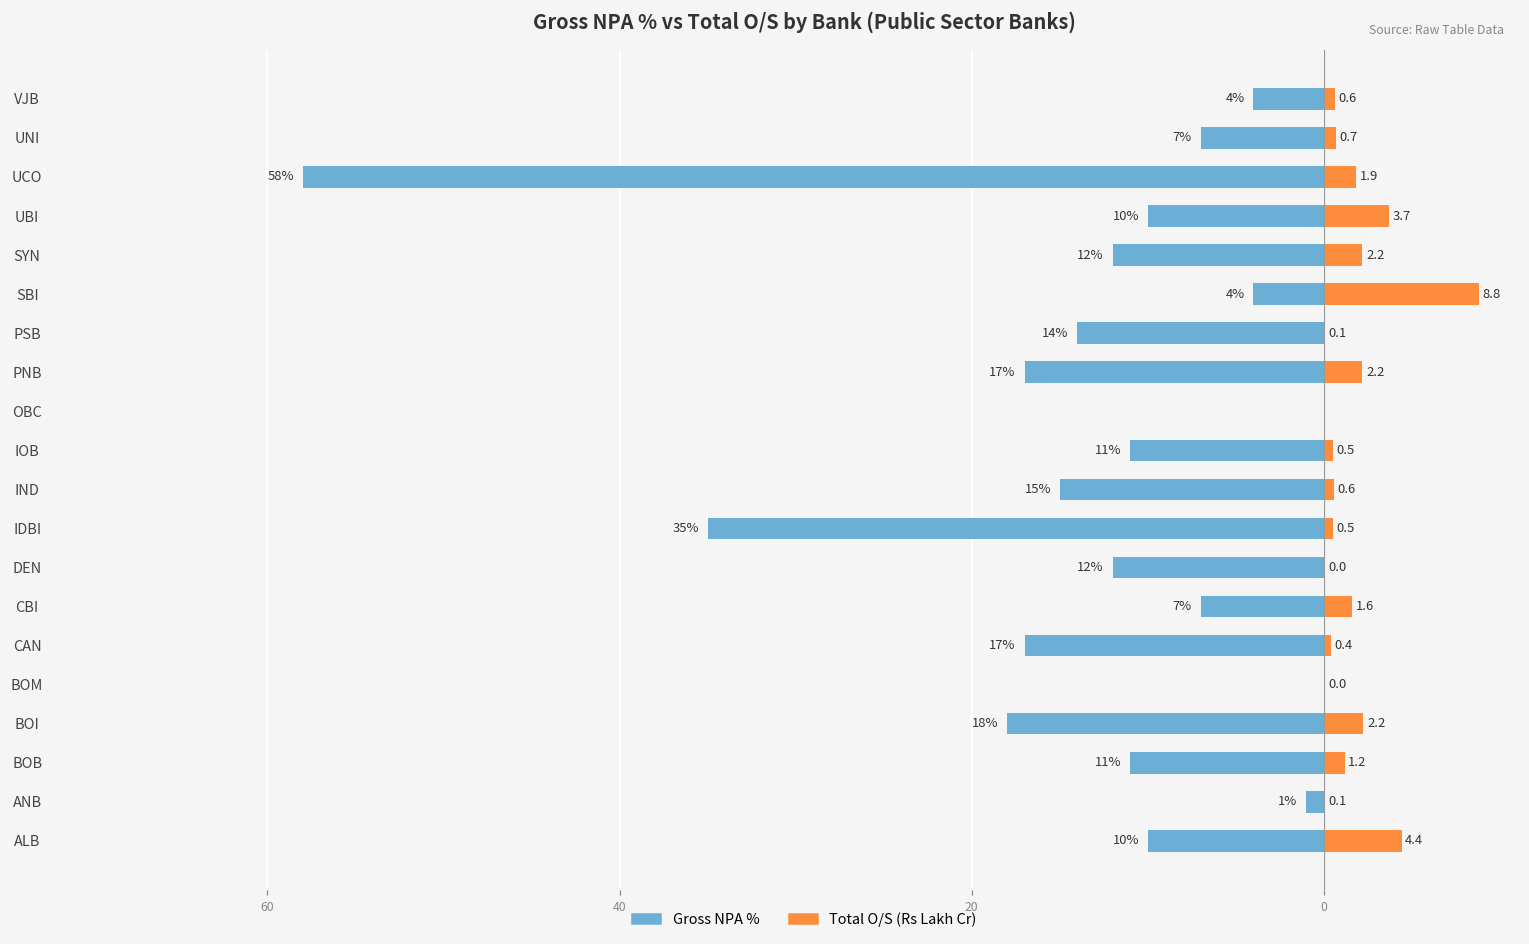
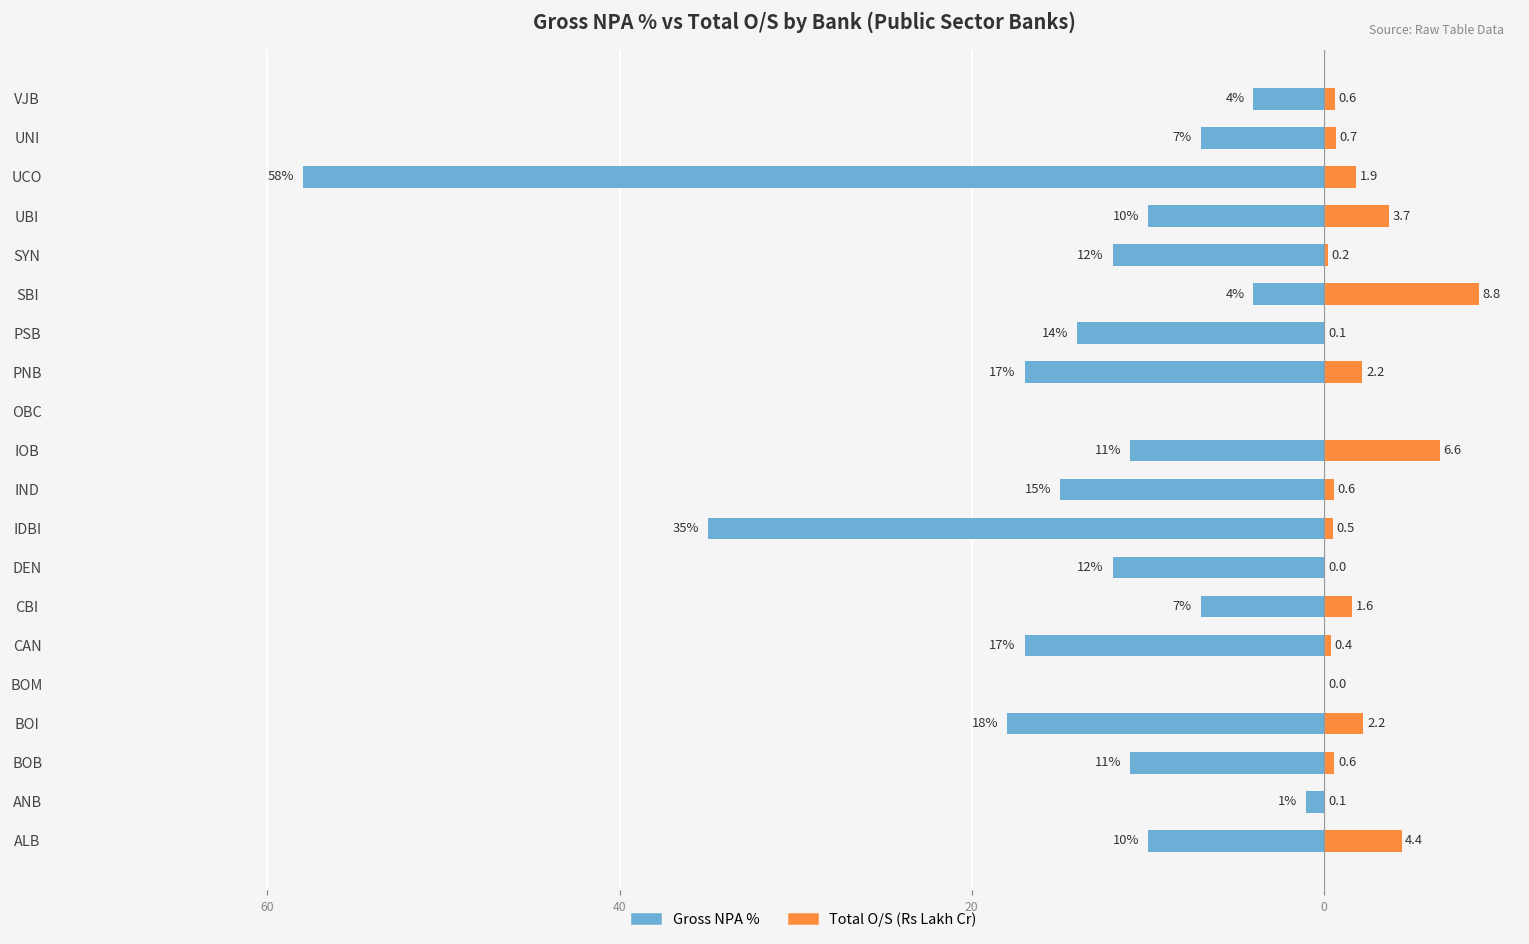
  {
    "Total O/S (Rs Lakh Cr)": {
      "VJB": 0.6,
      "UNI": 0.7,
      "UCO": 1.9,
      "UBI": 3.7,
-     "SYN": 2.2,
+     "SYN": 0.2,
      "SBI": 8.8,
      "PSB": 0.1,
      "PNB": 2.2,
-     "IOB": 0.5,
+     "IOB": 6.6,
      "IND": 0.6,
      "IDBI": 0.5,
      "DEN": 0.0,
      "CBI": 1.6,
      "CAN": 0.4,
      "BOM": 0.0,
      "BOI": 2.2,
-     "BOB": 1.2,
+     "BOB": 0.6,
      "ANB": 0.1,
      "ALB": 4.4
    }
  }
